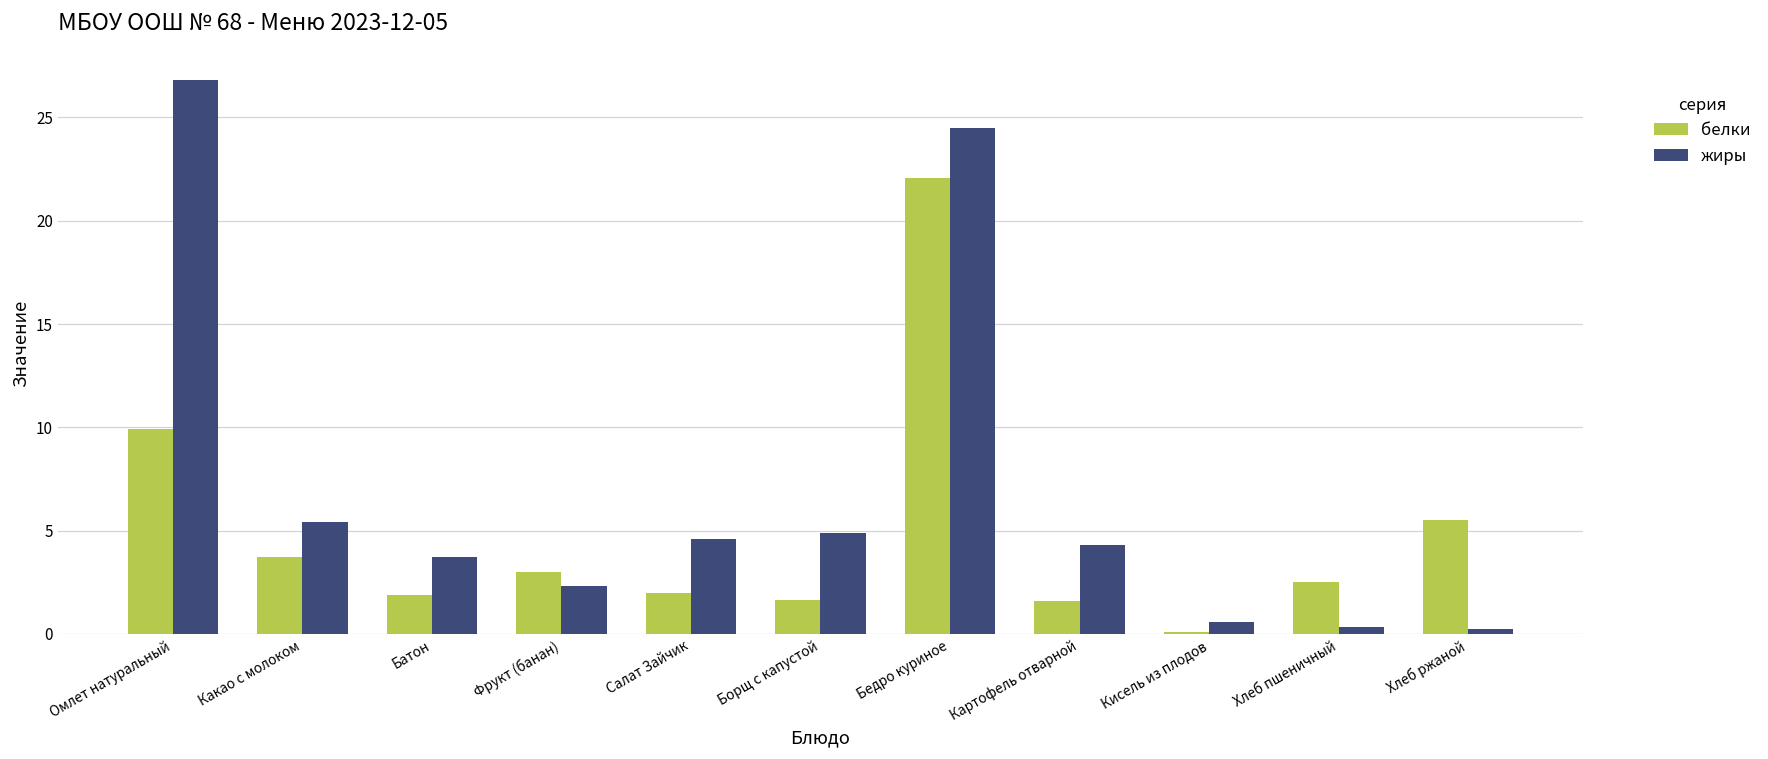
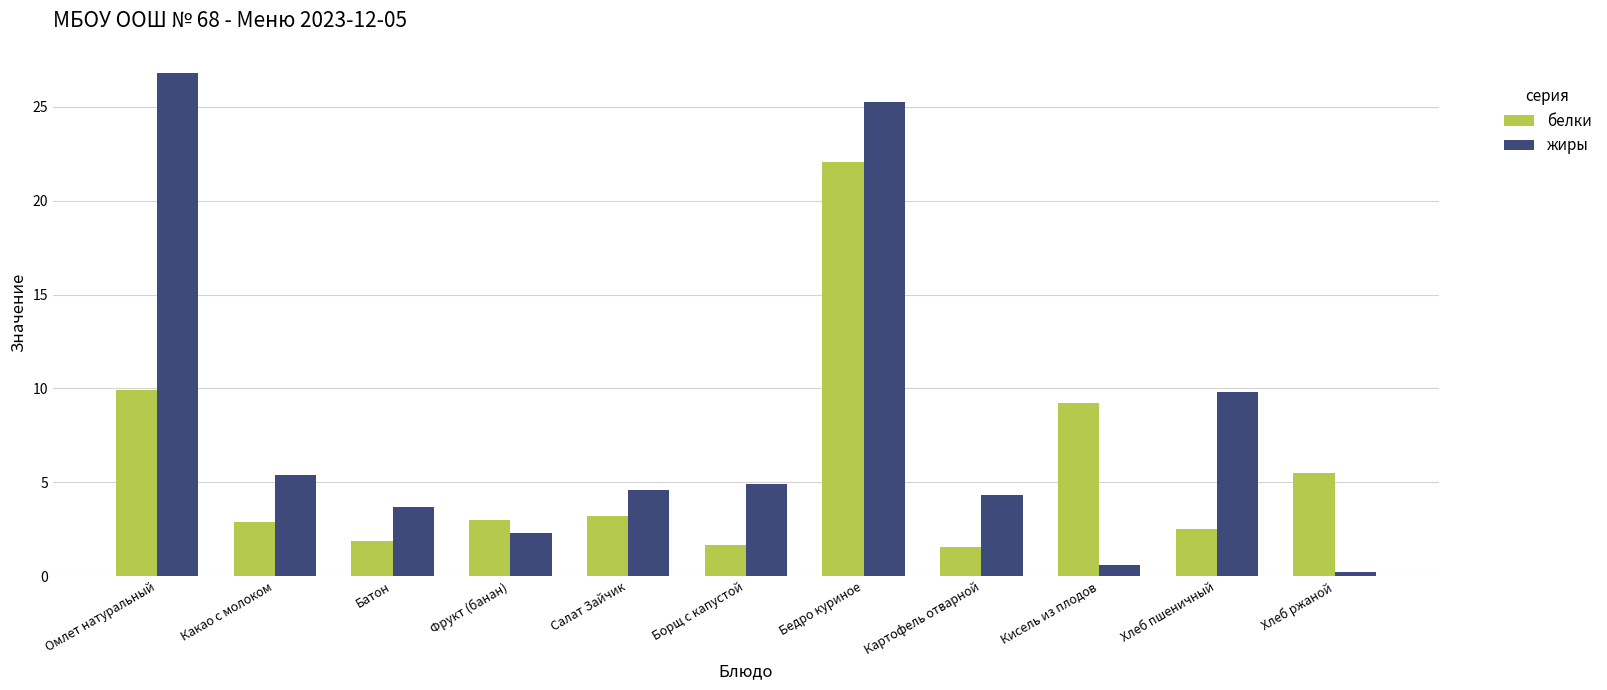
  {
    "белки": {
      "Омлет натуральный": 9.9,
-     "Какао с молоком": 3.7,
+     "Какао с молоком": 2.9,
      "Батон": 1.9,
      "Фрукт (банан)": 3.0,
-     "Салат Зайчик": 2.0,
+     "Салат Зайчик": 3.2,
      "Борщ с капустой": 1.7,
      "Бедро куриное": 22.1,
      "Картофель отварной": 1.6,
-     "Кисель из плодов": 0.1,
+     "Кисель из плодов": 9.2,
      "Хлеб пшеничный": 2.5,
      "Хлеб ржаной": 5.5
    },
    "жиры": {
      "Омлет натуральный": 26.8,
      "Какао с молоком": 5.4,
      "Батон": 3.7,
      "Фрукт (банан)": 2.3,
      "Салат Зайчик": 4.6,
      "Борщ с капустой": 4.9,
-     "Бедро куриное": 24.5,
+     "Бедро куриное": 25.3,
      "Картофель отварной": 4.3,
      "Кисель из плодов": 0.6,
-     "Хлеб пшеничный": 0.3,
+     "Хлеб пшеничный": 9.8,
      "Хлеб ржаной": 0.2
    }
  }
